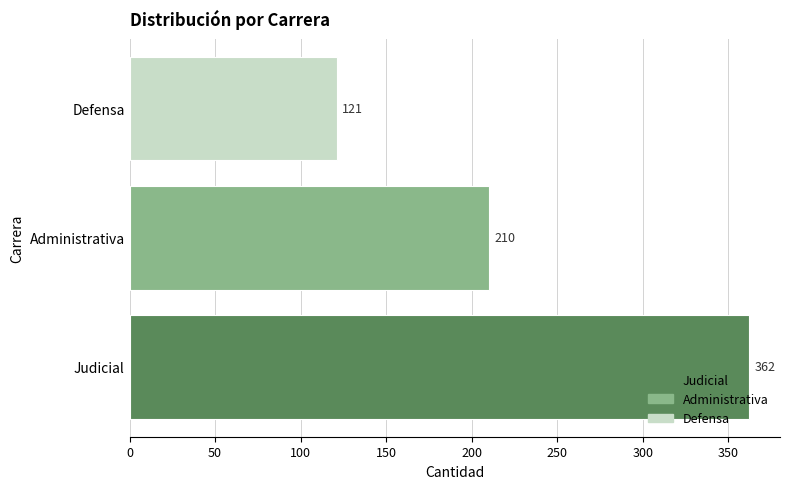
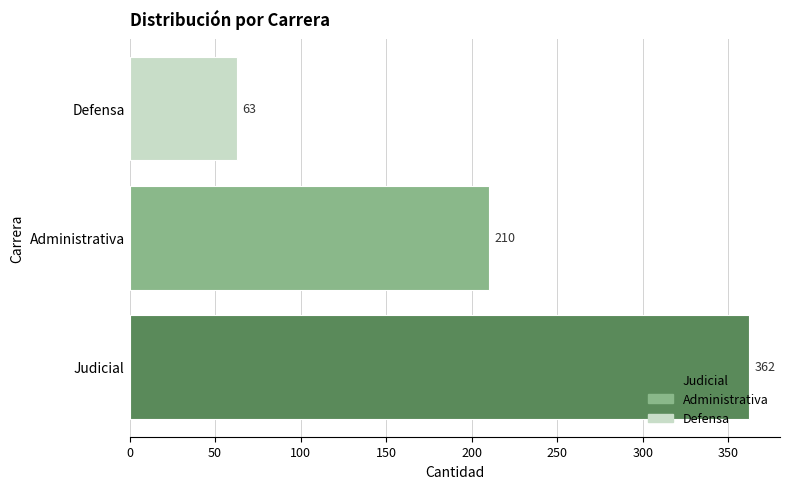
  {
-   "Defensa": 121,
+   "Defensa": 63,
    "Administrativa": 210,
    "Judicial": 362
  }
